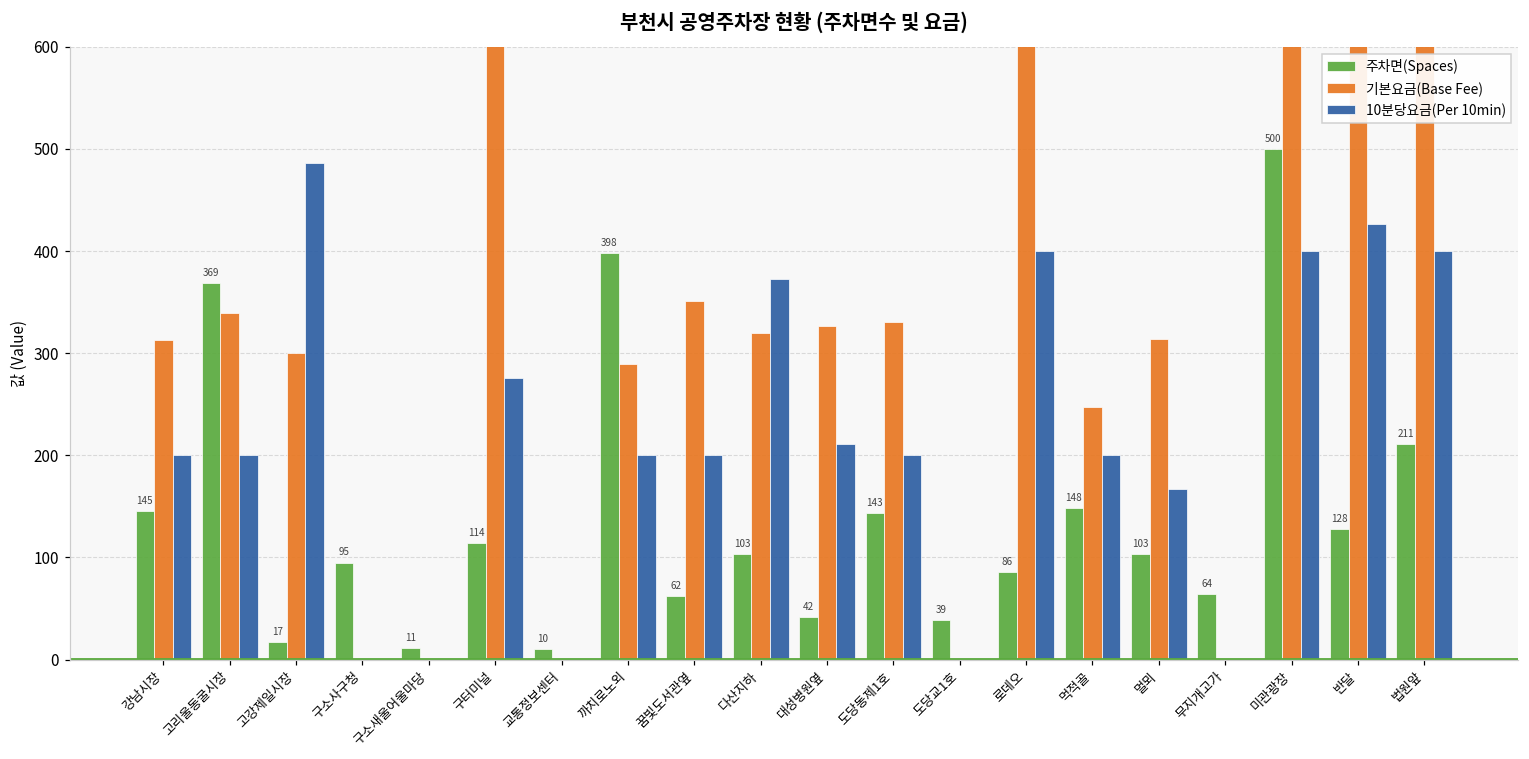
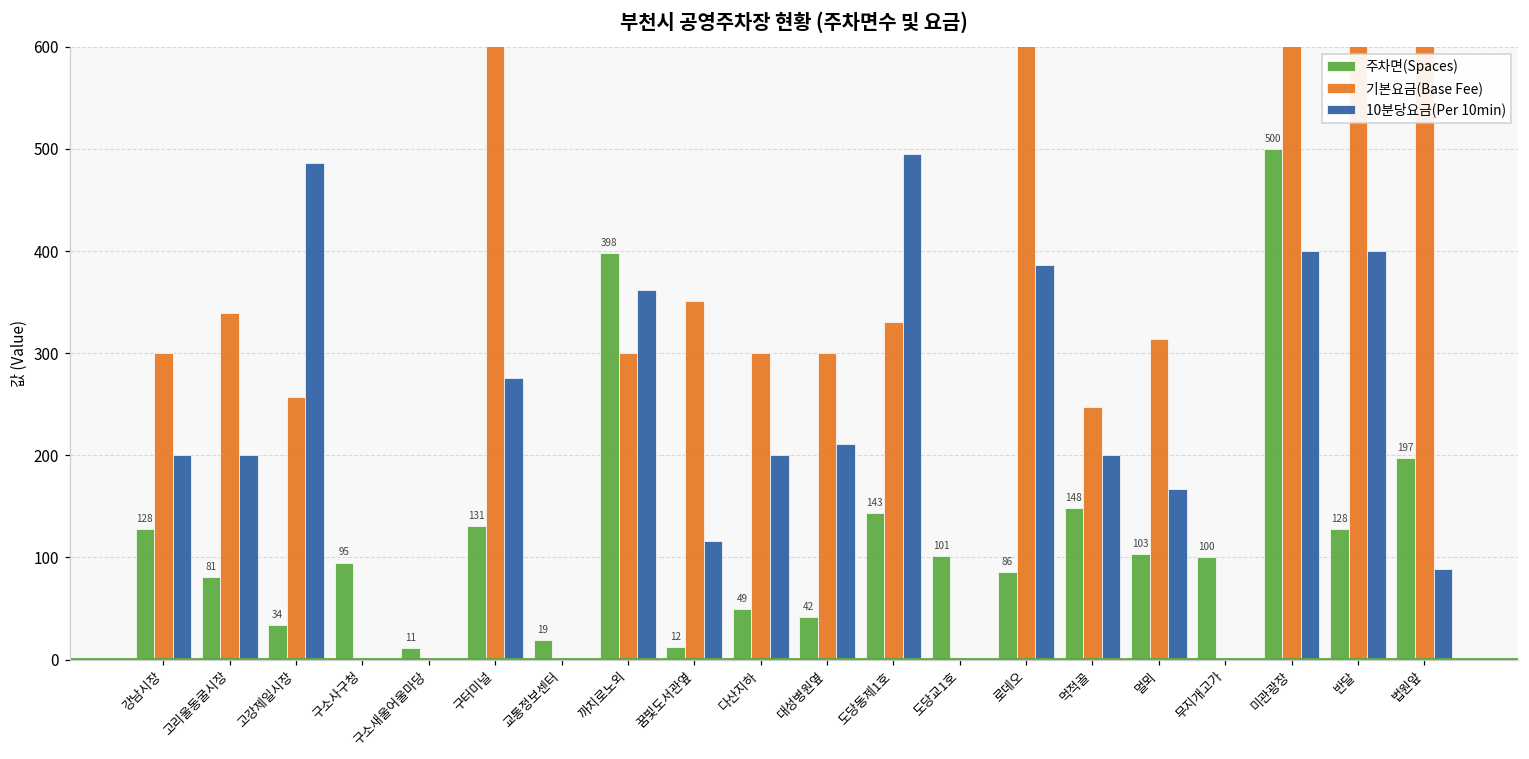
  {
    "주차면(Spaces)": {
-     "강남시장": 145,
-     "고리울동굴시장": 369,
-     "고강제일시장": 17,
+     "강남시장": 128,
+     "고리울동굴시장": 81,
+     "고강제일시장": 34,
      "구소사구청": 95,
      "구소새울어울마당": 11,
-     "구터미널": 114,
-     "교통정보센터": 10,
+     "구터미널": 131,
+     "교통정보센터": 19,
      "까치로노외": 398,
-     "꿈빛도서관옆": 62,
-     "다산지하": 103,
+     "꿈빛도서관옆": 12,
+     "다산지하": 49,
      "대성병원옆": 42,
      "도당동제1호": 143,
-     "도당교1호": 39,
+     "도당교1호": 101,
      "로데오": 86,
      "먹적골": 148,
      "멀뫼": 103,
-     "무지개고가": 64,
+     "무지개고가": 100,
      "미관광장": 500,
      "반달": 128,
-     "법원앞": 211
+     "법원앞": 197
    },
    "기본요금(Base Fee)": {
-     "강남시장": 310,
+     "강남시장": 300,
      "고리울동굴시장": 340,
-     "고강제일시장": 300,
+     "고강제일시장": 260,
      "구소사구청": 0,
      "구소새울어울마당": 0,
      "교통정보센터": 0,
-     "까치로노외": 290,
+     "까치로노외": 300,
      "꿈빛도서관옆": 350,
-     "다산지하": 320,
-     "대성병원옆": 330,
+     "다산지하": 300,
+     "대성병원옆": 300,
      "도당동제1호": 330,
      "도당교1호": 0,
      "먹적골": 250,
      "멀뫼": 310,
      "무지개고가": 0
    },
    "10분당요금(Per 10min)": {
      "강남시장": 200,
      "고리울동굴시장": 200,
      "고강제일시장": 490,
      "구소사구청": 0,
      "구소새울어울마당": 0,
      "구터미널": 280,
      "교통정보센터": 0,
-     "까치로노외": 200,
-     "꿈빛도서관옆": 200,
-     "다산지하": 370,
+     "까치로노외": 360,
+     "꿈빛도서관옆": 120,
+     "다산지하": 200,
      "대성병원옆": 210,
-     "도당동제1호": 200,
+     "도당동제1호": 500,
      "도당교1호": 0,
-     "로데오": 400,
+     "로데오": 390,
      "먹적골": 200,
      "멀뫼": 170,
      "무지개고가": 0,
      "미관광장": 400,
-     "반달": 430,
-     "법원앞": 400
+     "반달": 400,
+     "법원앞": 90
    }
  }
